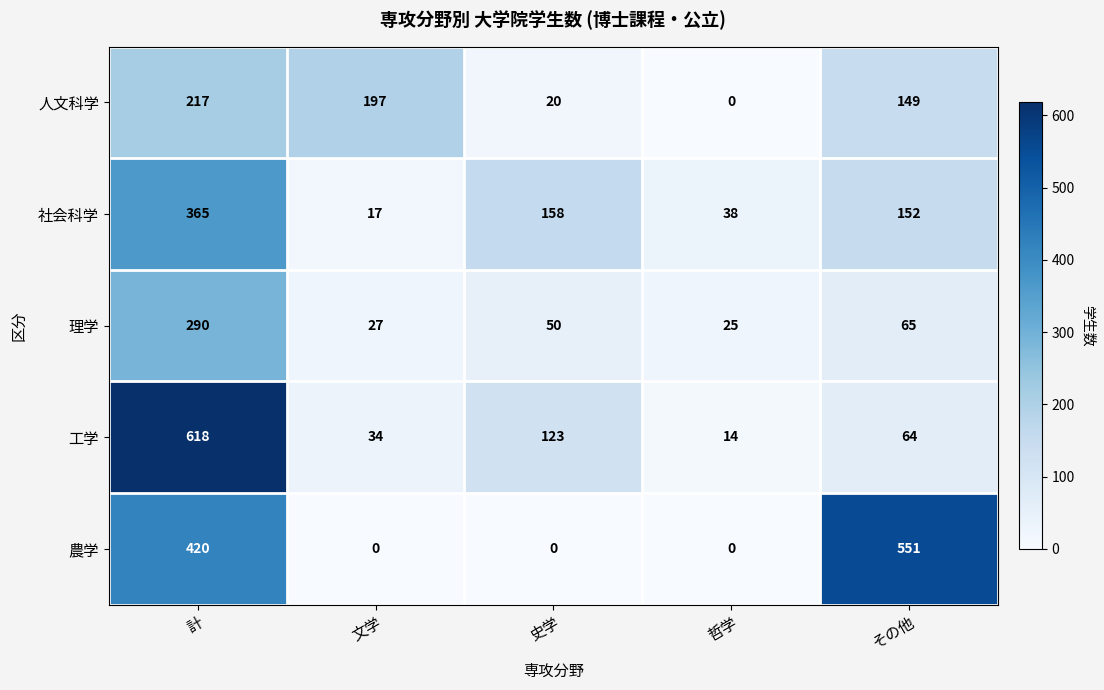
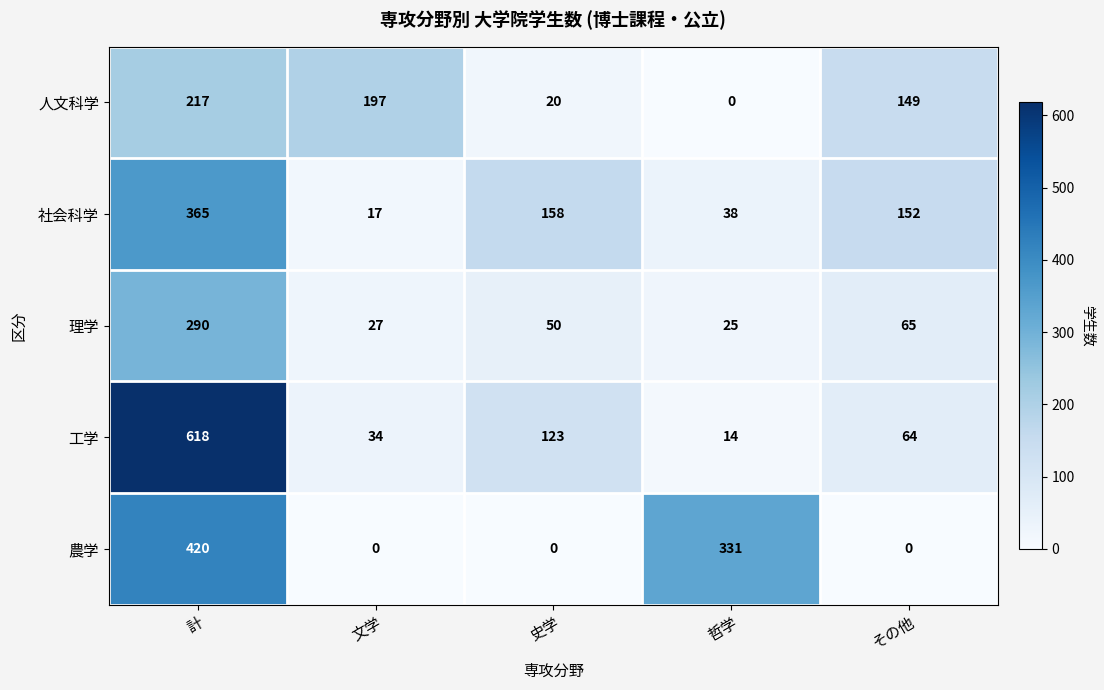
  {
    "人文科学": {
      "計": 217,
      "文学": 197,
      "史学": 20,
      "哲学": 0,
      "その他": 149
    },
    "社会科学": {
      "計": 365,
      "文学": 17,
      "史学": 158,
      "哲学": 38,
      "その他": 152
    },
    "理学": {
      "計": 290,
      "文学": 27,
      "史学": 50,
      "哲学": 25,
      "その他": 65
    },
    "工学": {
      "計": 618,
      "文学": 34,
      "史学": 123,
      "哲学": 14,
      "その他": 64
    },
    "農学": {
      "計": 420,
      "文学": 0,
      "史学": 0,
-     "哲学": 0,
-     "その他": 551
+     "哲学": 331,
+     "その他": 0
    }
  }
